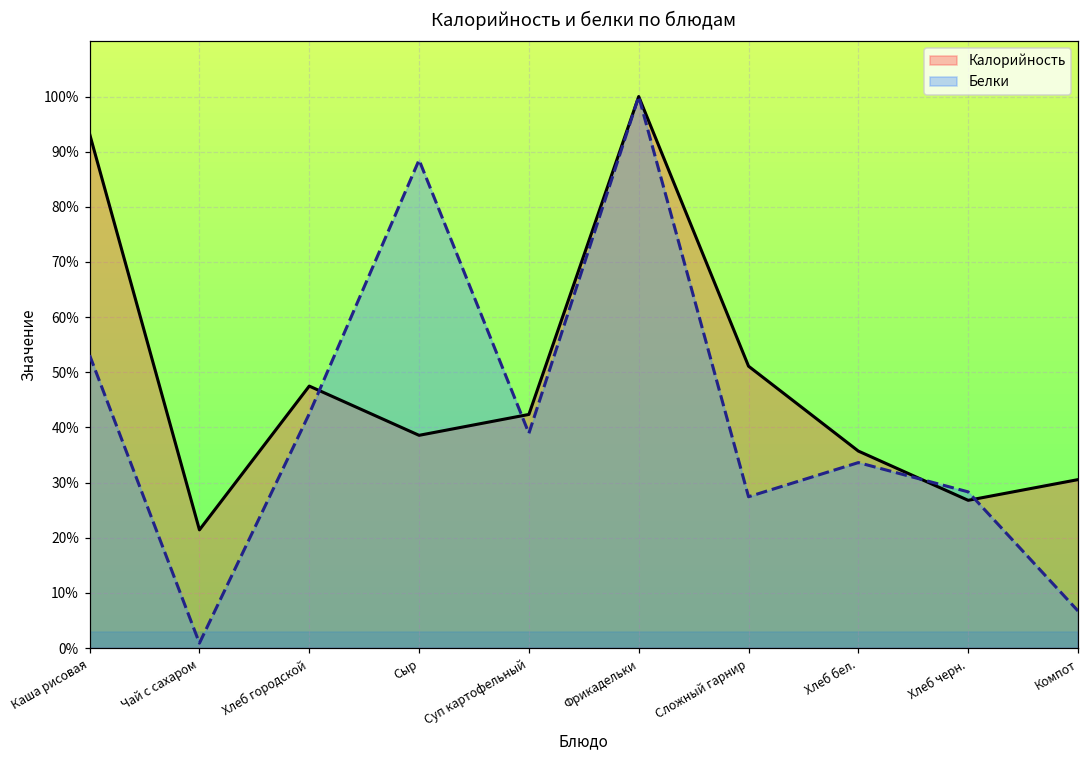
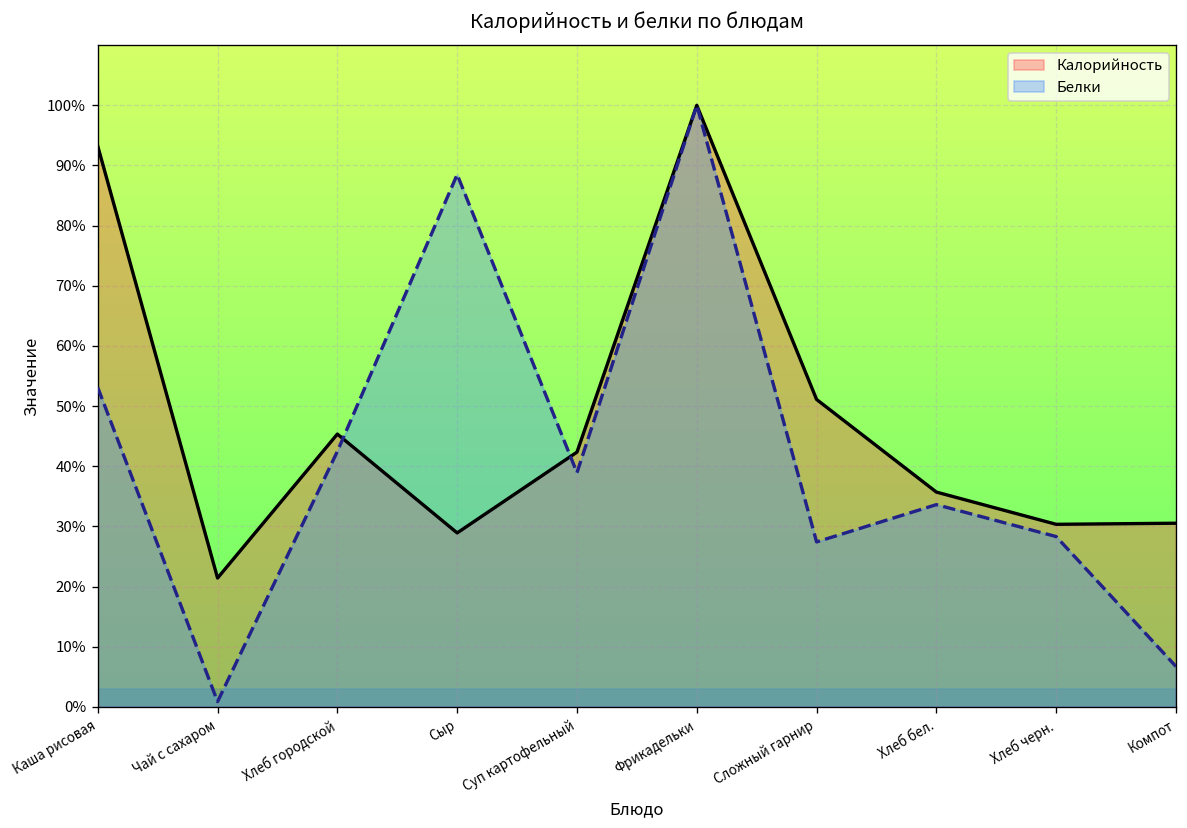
  {
    "Калорийность": {
      "Каша рисовая": "93%",
      "Чай с сахаром": "21%",
-     "Хлеб городской": "48%",
-     "Сыр": "39%",
+     "Хлеб городской": "45%",
+     "Сыр": "29%",
      "Суп картофельный": "42%",
      "Сложный гарнир": "51%",
      "Хлеб бел.": "36%",
-     "Хлеб черн.": "27%",
+     "Хлеб черн.": "30%",
      "Компот": "31%"
    },
    "Белки": {
      "Каша рисовая": "53%",
      "Хлеб городской": "42%",
      "Сыр": "88%",
      "Суп картофельный": "39%",
      "Сложный гарнир": "27%",
      "Хлеб бел.": "34%",
      "Хлеб черн.": "28%",
      "Компот": "7%"
    }
  }
